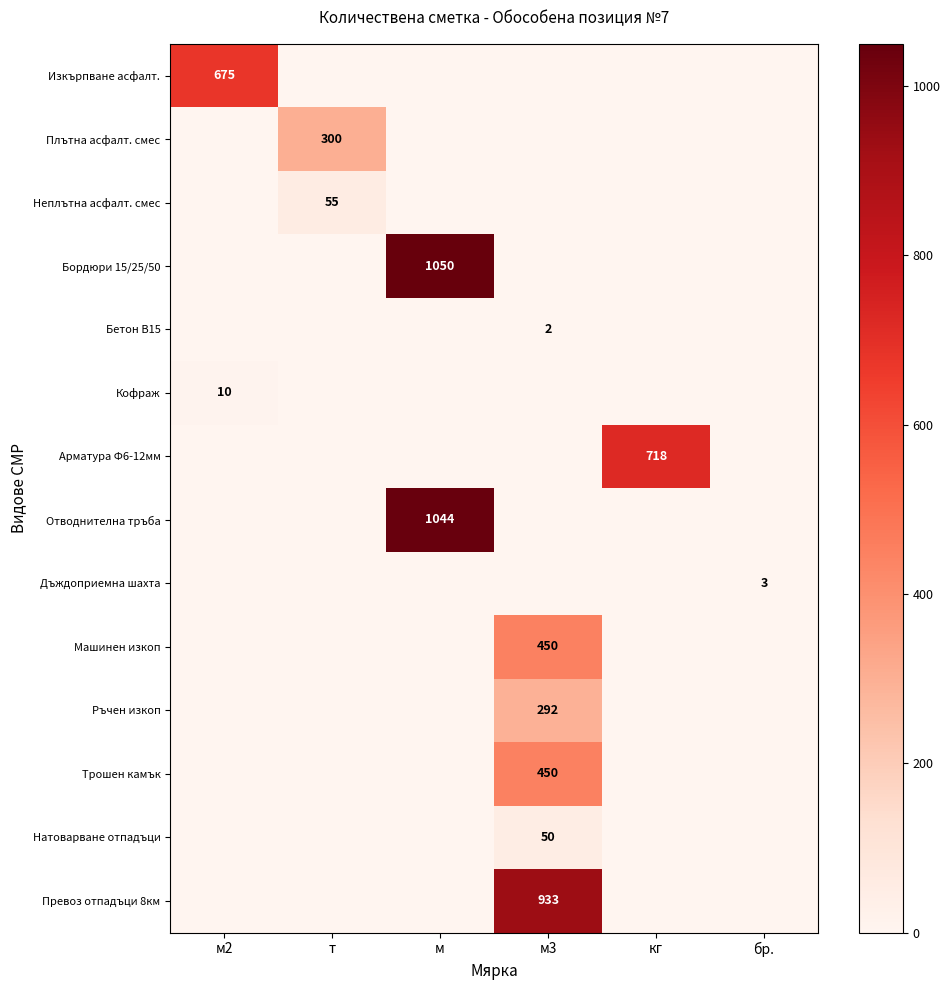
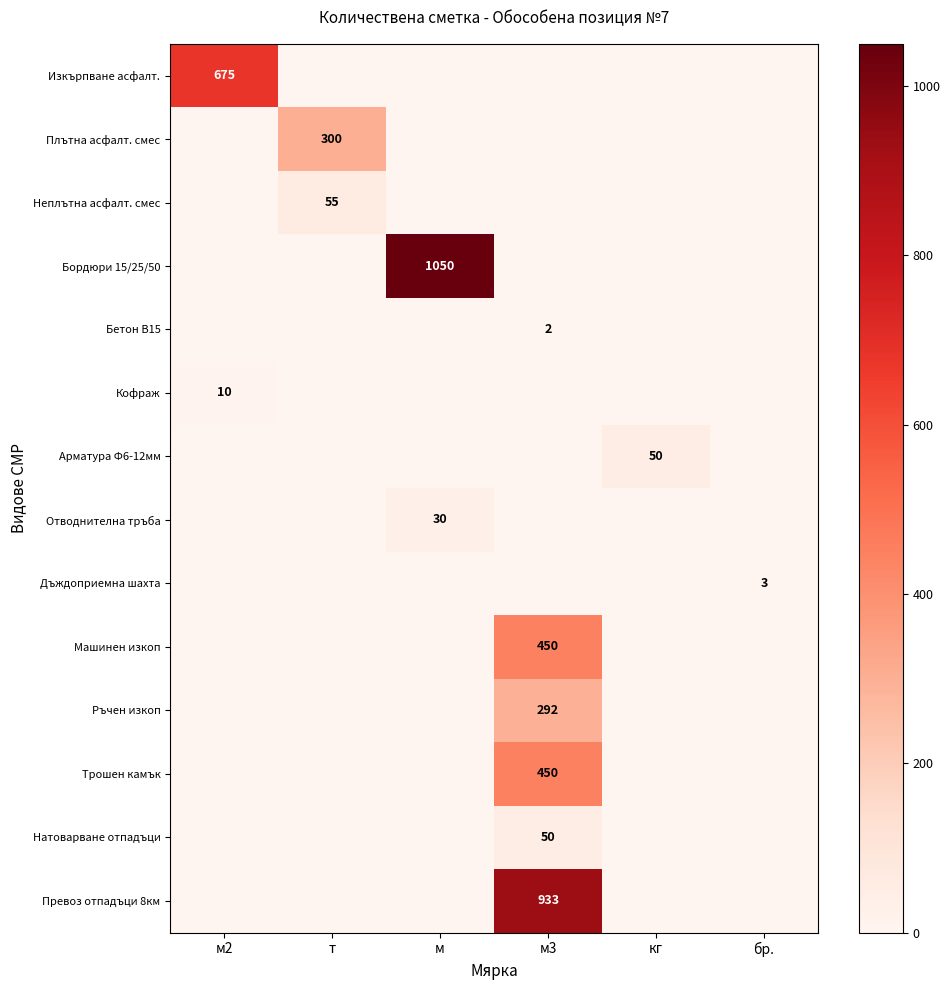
  {
    "Изкърпване асфалт.": {
      "м2": 675
    },
    "Плътна асфалт. смес": {
      "т": 300
    },
    "Неплътна асфалт. смес": {
      "т": 55
    },
    "Бордюри 15/25/50": {
      "м": 1050
    },
    "Бетон В15": {
      "м3": 2
    },
    "Кофраж": {
      "м2": 10
    },
    "Арматура Ф6-12мм": {
-     "кг": 718
+     "кг": 50
    },
    "Отводнителна тръба": {
-     "м": 1044
+     "м": 30
    },
    "Дъждоприемна шахта": {
      "бр.": 3
    },
    "Машинен изкоп": {
      "м3": 450
    },
    "Ръчен изкоп": {
      "м3": 292
    },
    "Трошен камък": {
      "м3": 450
    },
    "Натоварване отпадъци": {
      "м3": 50
    },
    "Превоз отпадъци 8км": {
      "м3": 933
    }
  }
